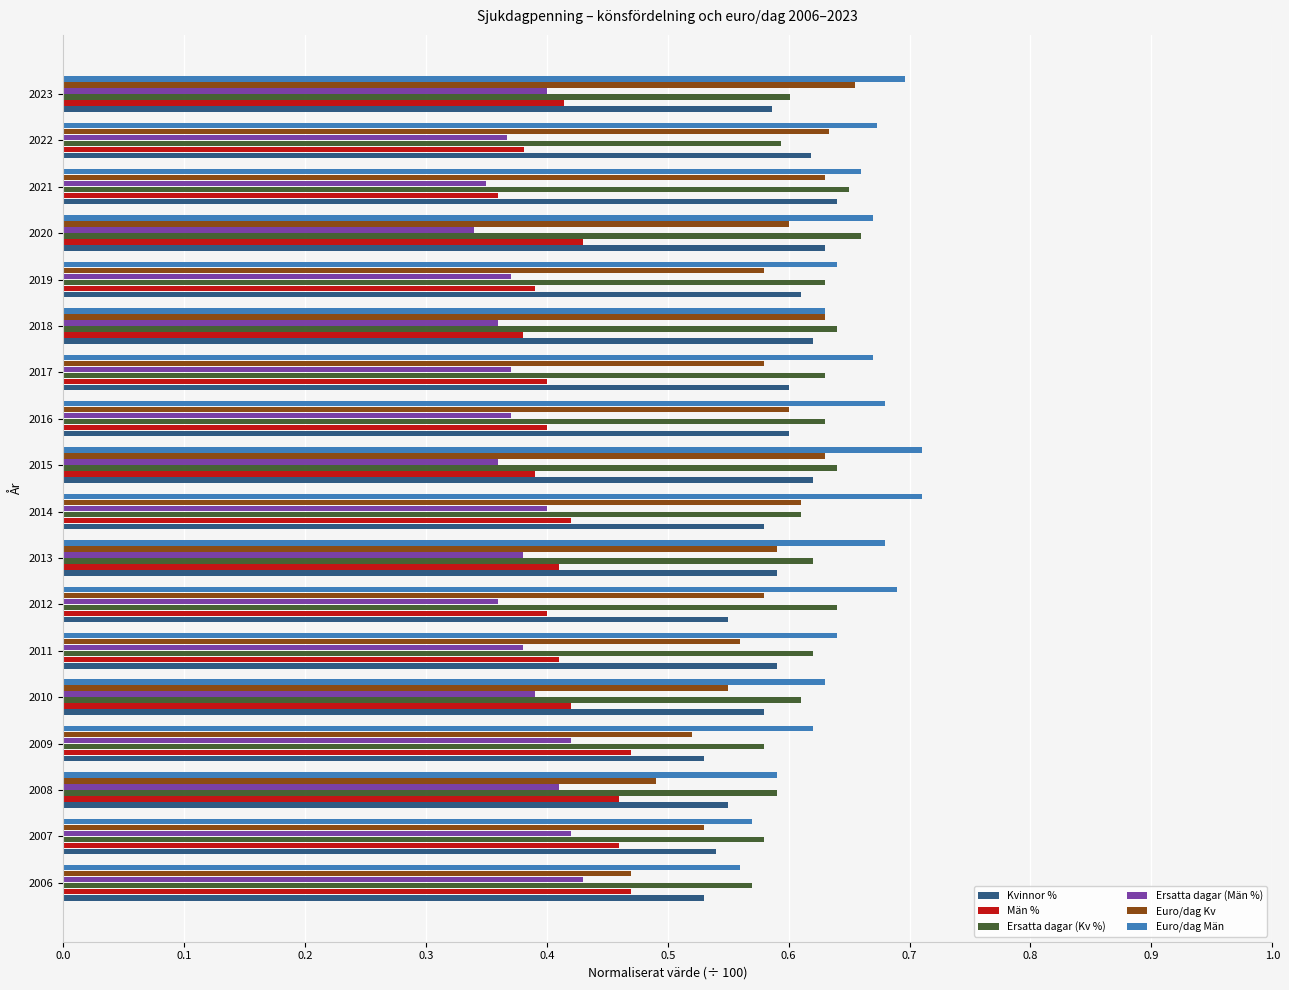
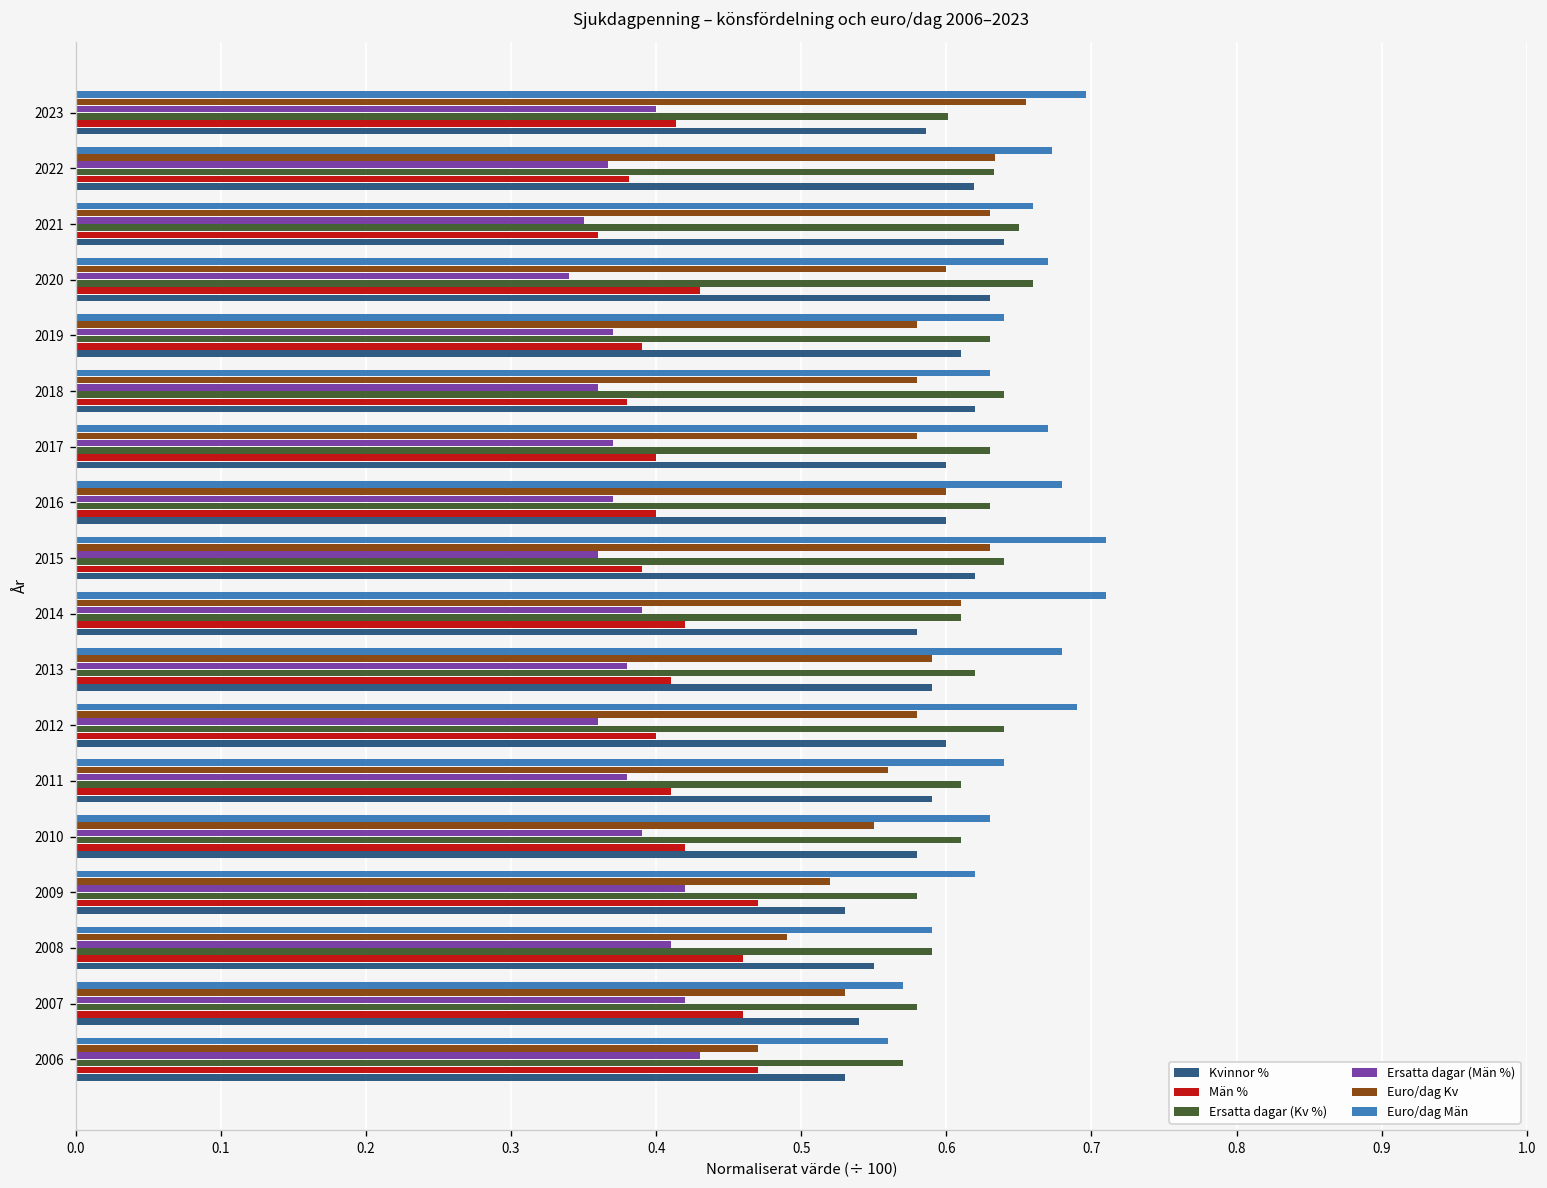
  {
    "Kvinnor %": {
      "2023": 0.586,
      "2022": 0.619,
      "2021": 0.640,
      "2020": 0.630,
      "2019": 0.610,
      "2018": 0.620,
      "2017": 0.600,
      "2016": 0.600,
      "2015": 0.620,
      "2014": 0.580,
      "2013": 0.590,
-     "2012": 0.550,
+     "2012": 0.600,
      "2011": 0.590,
      "2010": 0.580,
      "2009": 0.530,
      "2008": 0.550,
      "2007": 0.540,
      "2006": 0.530
    },
    "Män %": {
      "2023": 0.414,
      "2022": 0.381,
      "2021": 0.360,
      "2020": 0.430,
      "2019": 0.390,
      "2018": 0.380,
      "2017": 0.400,
      "2016": 0.400,
      "2015": 0.390,
      "2014": 0.420,
      "2013": 0.410,
      "2012": 0.400,
      "2011": 0.410,
      "2010": 0.420,
      "2009": 0.470,
      "2008": 0.460,
      "2007": 0.460,
      "2006": 0.470
    },
    "Ersatta dagar (Kv %)": {
      "2023": 0.601,
-     "2022": 0.594,
+     "2022": 0.633,
      "2021": 0.650,
      "2020": 0.660,
      "2019": 0.630,
      "2018": 0.640,
      "2017": 0.630,
      "2016": 0.630,
      "2015": 0.640,
      "2014": 0.610,
      "2013": 0.620,
      "2012": 0.640,
-     "2011": 0.620,
+     "2011": 0.610,
      "2010": 0.610,
      "2009": 0.580,
      "2008": 0.590,
      "2007": 0.580,
      "2006": 0.570
    },
    "Ersatta dagar (Män %)": {
      "2023": 0.400,
      "2022": 0.367,
      "2021": 0.350,
      "2020": 0.340,
      "2019": 0.370,
      "2018": 0.360,
      "2017": 0.370,
      "2016": 0.370,
      "2015": 0.360,
-     "2014": 0.400,
+     "2014": 0.390,
      "2013": 0.380,
      "2012": 0.360,
      "2011": 0.380,
      "2010": 0.390,
      "2009": 0.420,
      "2008": 0.410,
      "2007": 0.420,
      "2006": 0.430
    },
    "Euro/dag Kv": {
      "2023": 0.655,
      "2022": 0.633,
      "2021": 0.630,
      "2020": 0.600,
      "2019": 0.580,
-     "2018": 0.630,
+     "2018": 0.580,
      "2017": 0.580,
      "2016": 0.600,
      "2015": 0.630,
      "2014": 0.610,
      "2013": 0.590,
      "2012": 0.580,
      "2011": 0.560,
      "2010": 0.550,
      "2009": 0.520,
      "2008": 0.490,
      "2007": 0.530,
      "2006": 0.470
    },
    "Euro/dag Män": {
      "2023": 0.696,
      "2022": 0.673,
      "2021": 0.660,
      "2020": 0.670,
      "2019": 0.640,
      "2018": 0.630,
      "2017": 0.670,
      "2016": 0.680,
      "2015": 0.710,
      "2014": 0.710,
      "2013": 0.680,
      "2012": 0.690,
      "2011": 0.640,
      "2010": 0.630,
      "2009": 0.620,
      "2008": 0.590,
      "2007": 0.570,
      "2006": 0.560
    }
  }
